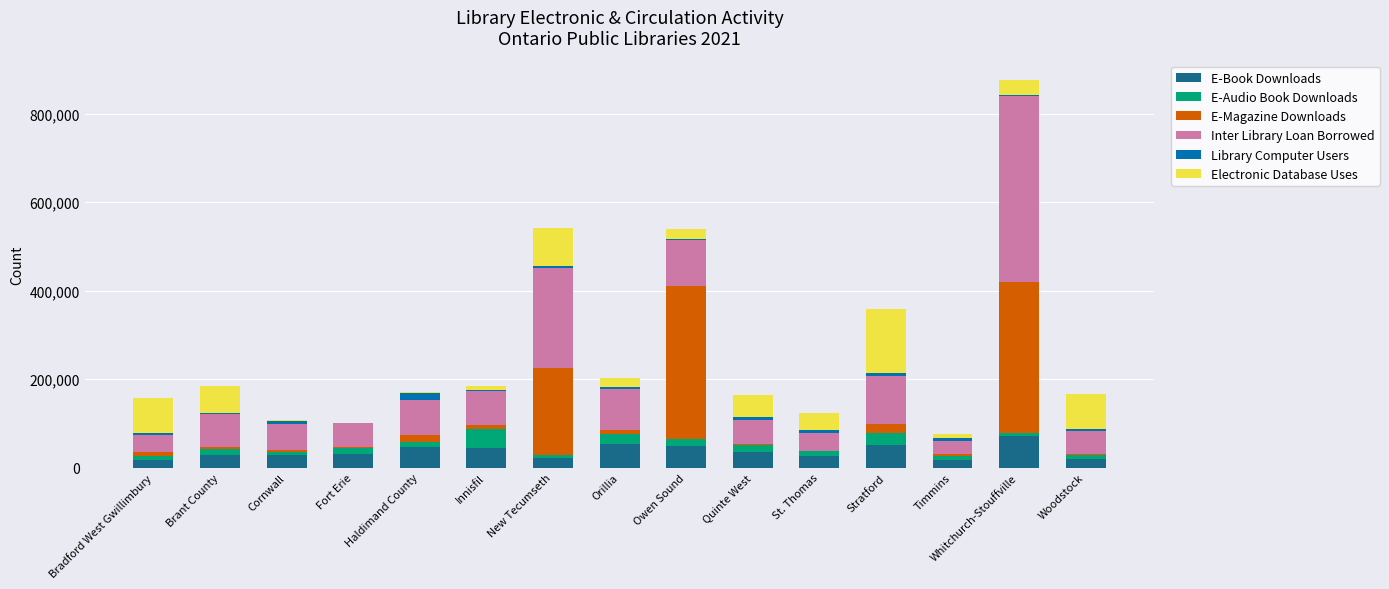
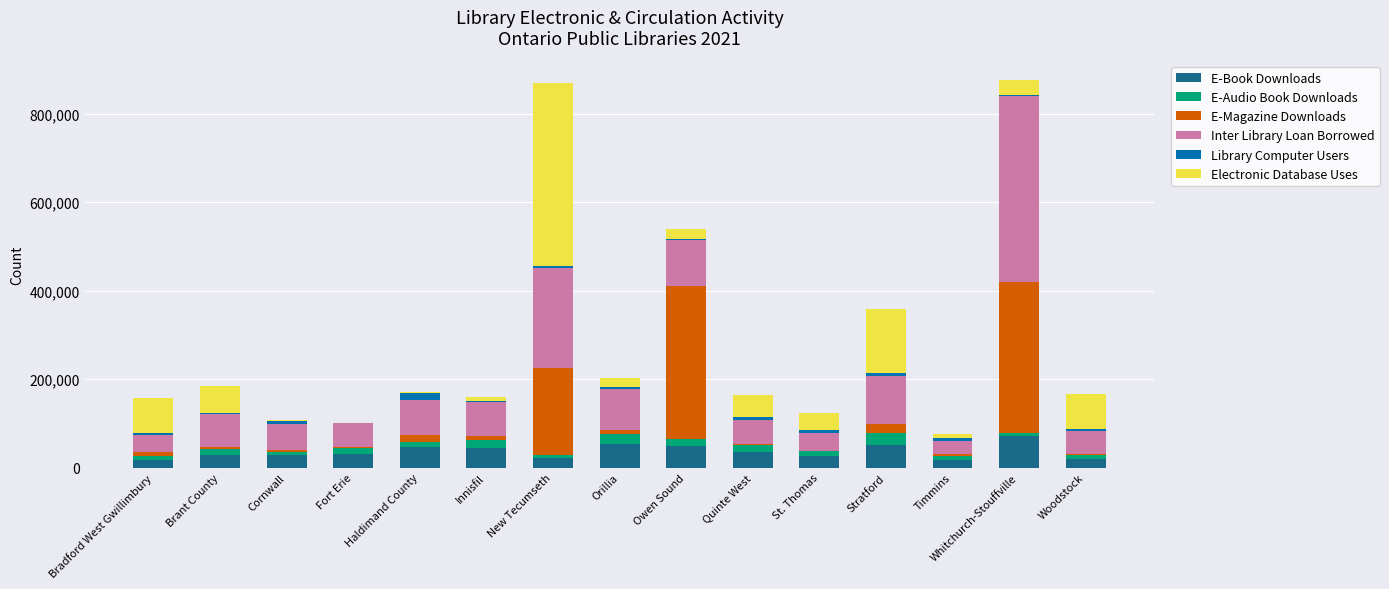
  {
    "E-Audio Book Downloads": {
      "Bradford West Gwillimbury": "10,000",
      "Brant County": "10,000",
      "Cornwall": "10,000",
      "Fort Erie": "10,000",
      "Haldimand County": "10,000",
-     "Innisfil": "40,000",
+     "Innisfil": "20,000",
      "New Tecumseth": "10,000",
      "Orillia": "20,000",
      "Owen Sound": "20,000",
      "Quinte West": "20,000",
      "St. Thomas": "10,000",
      "Stratford": "30,000",
      "Timmins": "10,000",
      "Whitchurch-Stouffville": "10,000",
      "Woodstock": "10,000"
    },
    "E-Magazine Downloads": {
      "Bradford West Gwillimbury": "10,000",
      "Haldimand County": "10,000",
      "Innisfil": "10,000",
      "New Tecumseth": "200,000",
      "Orillia": "10,000",
      "Owen Sound": "350,000",
      "Stratford": "20,000",
      "Whitchurch-Stouffville": "340,000"
    },
    "Inter Library Loan Borrowed": {
      "Bradford West Gwillimbury": "40,000",
      "Brant County": "70,000",
      "Cornwall": "60,000",
      "Fort Erie": "50,000",
      "Haldimand County": "80,000",
      "Innisfil": "80,000",
      "New Tecumseth": "230,000",
      "Orillia": "90,000",
      "Owen Sound": "100,000",
      "Quinte West": "60,000",
      "St. Thomas": "40,000",
      "Stratford": "110,000",
      "Timmins": "30,000",
      "Whitchurch-Stouffville": "420,000",
      "Woodstock": "50,000"
    },
    "Electronic Database Uses": {
      "Bradford West Gwillimbury": "80,000",
      "Brant County": "60,000",
      "Fort Erie": "0",
      "Innisfil": "10,000",
-     "New Tecumseth": "90,000",
+     "New Tecumseth": "420,000",
      "Orillia": "20,000",
      "Owen Sound": "20,000",
      "Quinte West": "50,000",
      "St. Thomas": "40,000",
      "Stratford": "140,000",
      "Timmins": "10,000",
      "Whitchurch-Stouffville": "30,000",
      "Woodstock": "80,000"
    }
  }
